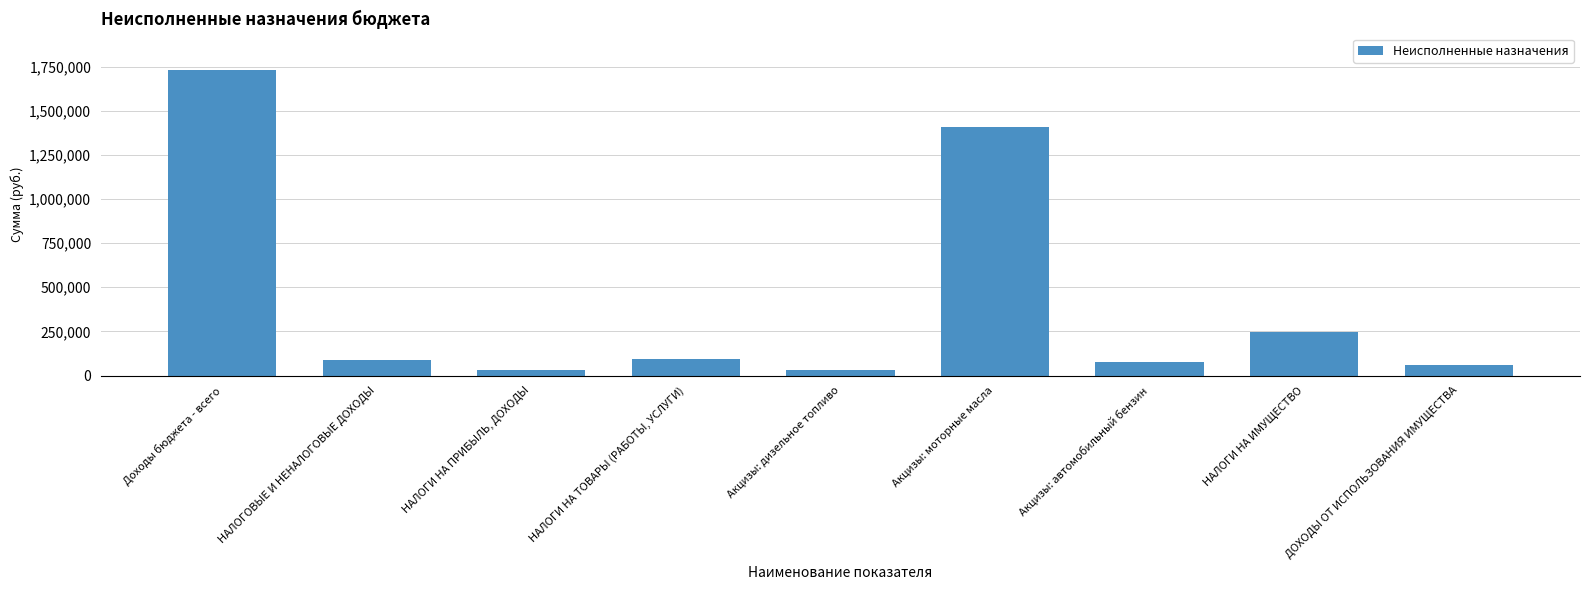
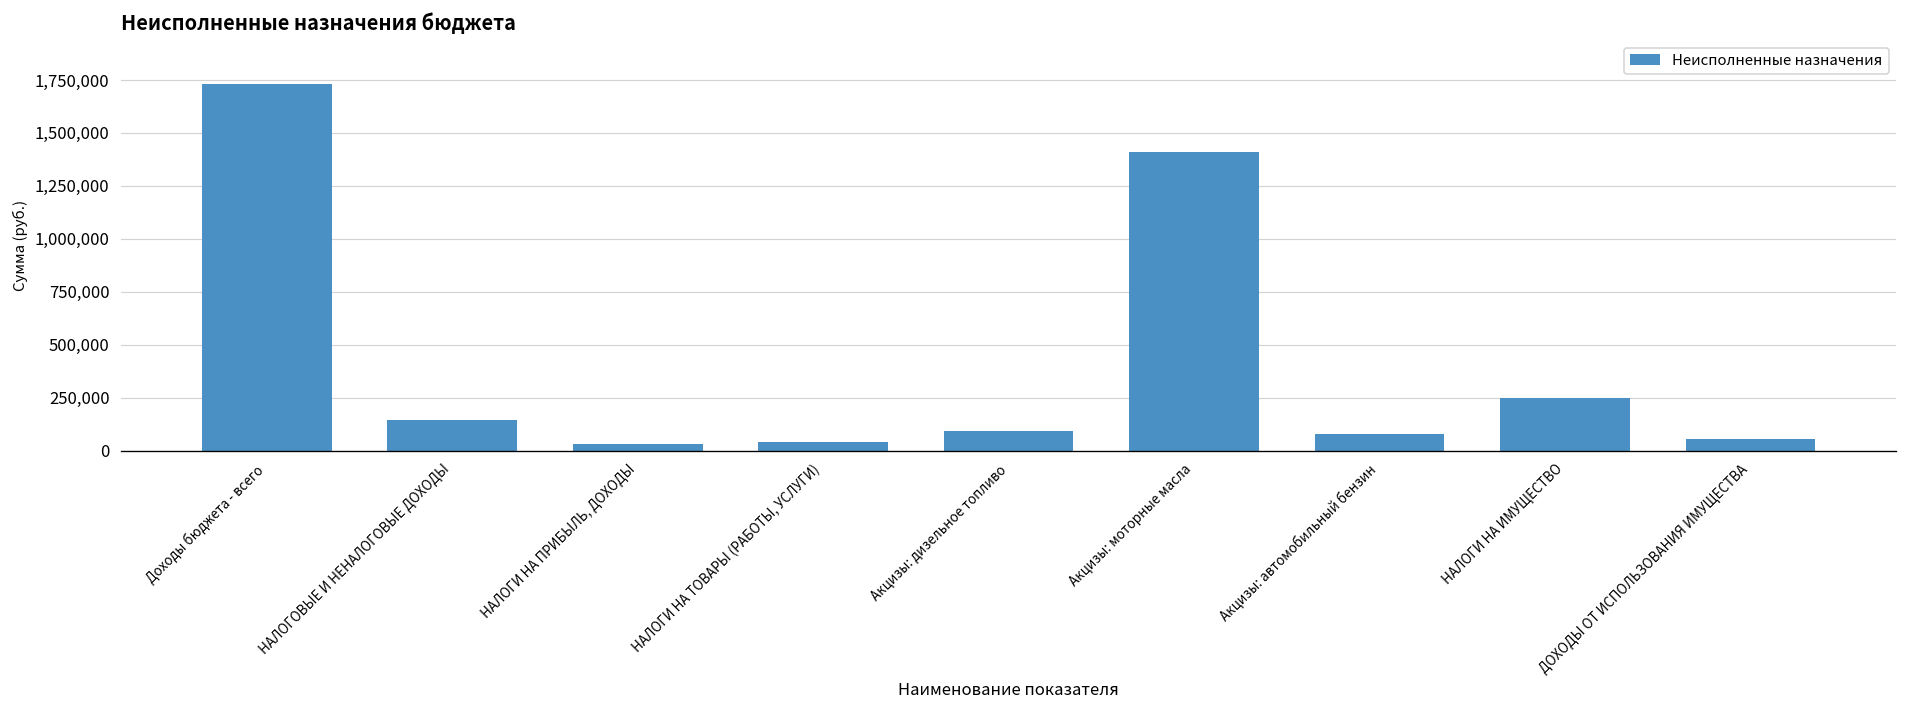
  {
    "Доходы бюджета - всего": "1,730,000",
-   "НАЛОГОВЫЕ И НЕНАЛОГОВЫЕ ДОХОДЫ": "90,000",
+   "НАЛОГОВЫЕ И НЕНАЛОГОВЫЕ ДОХОДЫ": "150,000",
    "НАЛОГИ НА ПРИБЫЛЬ, ДОХОДЫ": "30,000",
-   "НАЛОГИ НА ТОВАРЫ (РАБОТЫ, УСЛУГИ)": "90,000",
-   "Акцизы: дизельное топливо": "30,000",
+   "НАЛОГИ НА ТОВАРЫ (РАБОТЫ, УСЛУГИ)": "40,000",
+   "Акцизы: дизельное топливо": "90,000",
    "Акцизы: моторные масла": "1,410,000",
    "Акцизы: автомобильный бензин": "80,000",
    "НАЛОГИ НА ИМУЩЕСТВО": "250,000",
    "ДОХОДЫ ОТ ИСПОЛЬЗОВАНИЯ ИМУЩЕСТВА": "60,000"
  }
